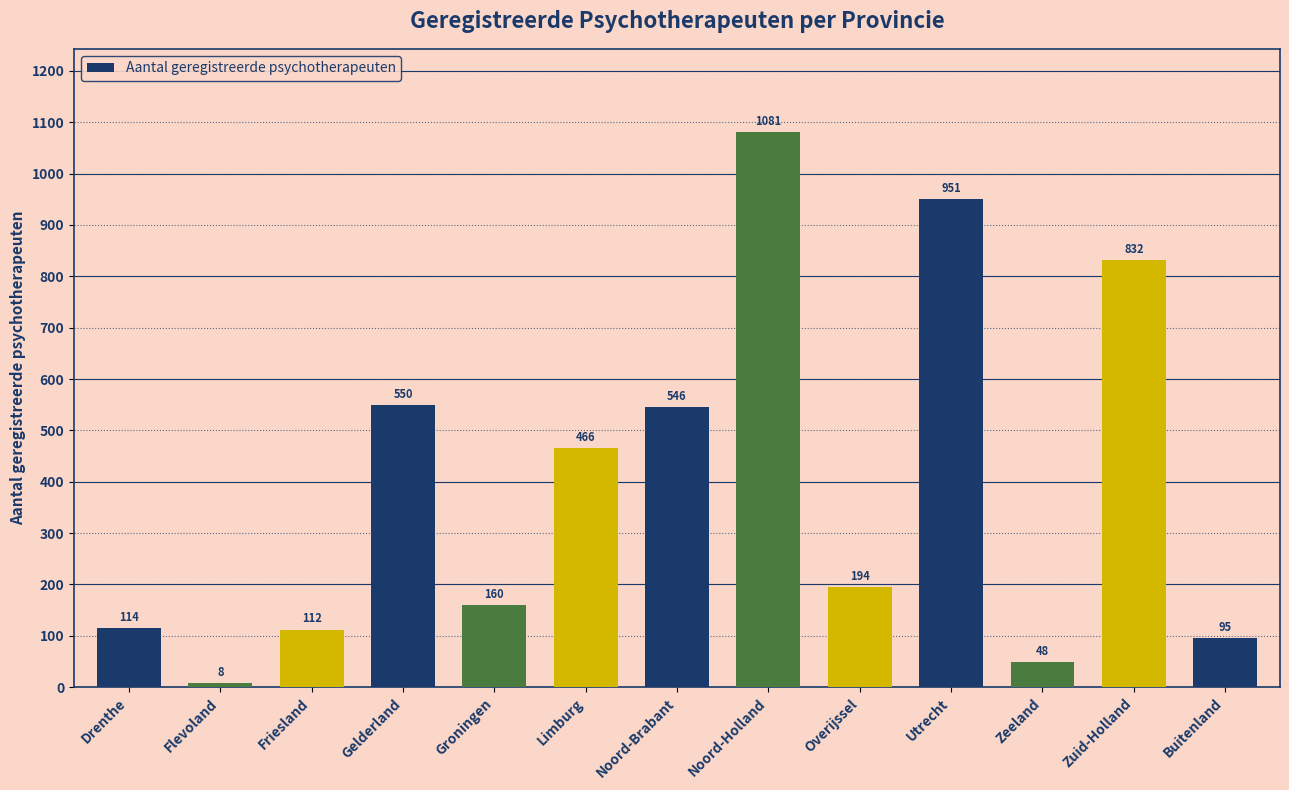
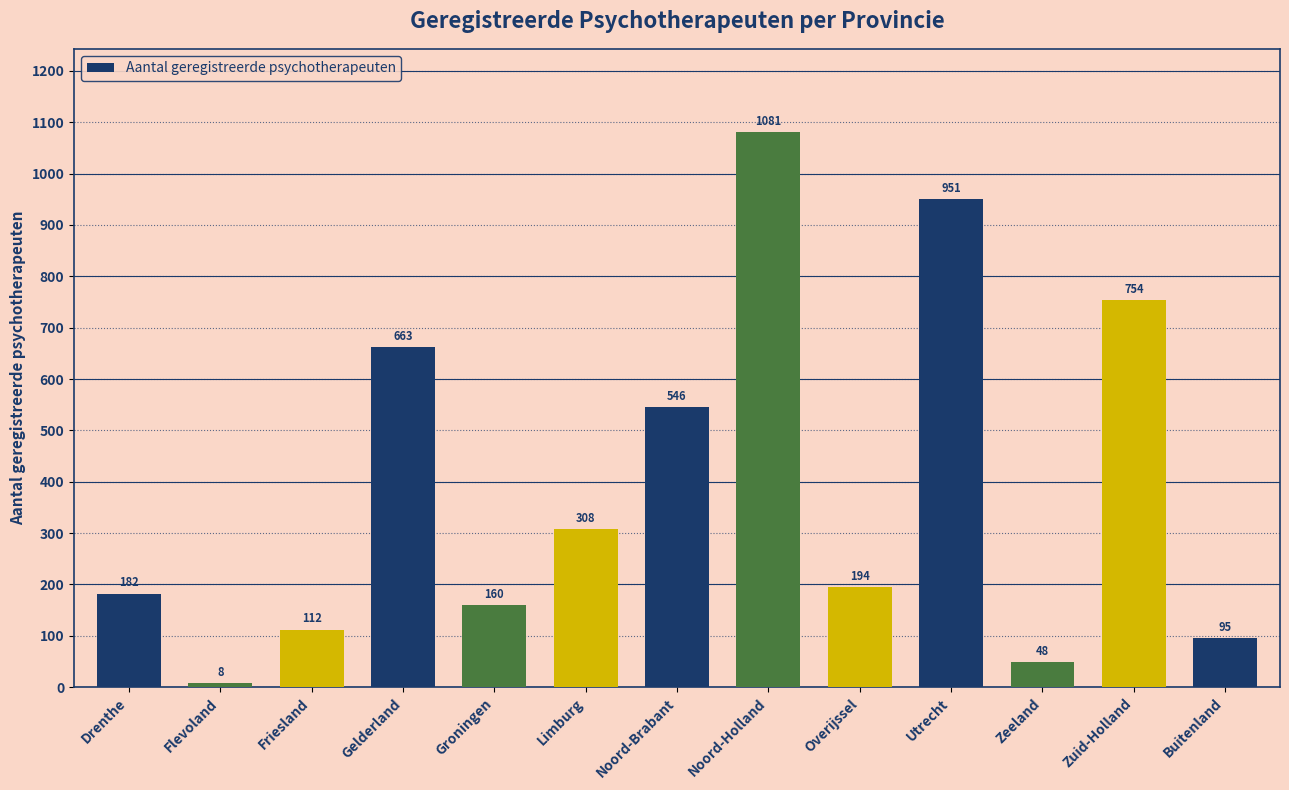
  {
-   "Drenthe": 114,
+   "Drenthe": 182,
    "Flevoland": 8,
    "Friesland": 112,
-   "Gelderland": 550,
+   "Gelderland": 663,
    "Groningen": 160,
-   "Limburg": 466,
+   "Limburg": 308,
    "Noord-Brabant": 546,
    "Noord-Holland": 1081,
    "Overijssel": 194,
    "Utrecht": 951,
    "Zeeland": 48,
-   "Zuid-Holland": 832,
+   "Zuid-Holland": 754,
    "Buitenland": 95
  }
